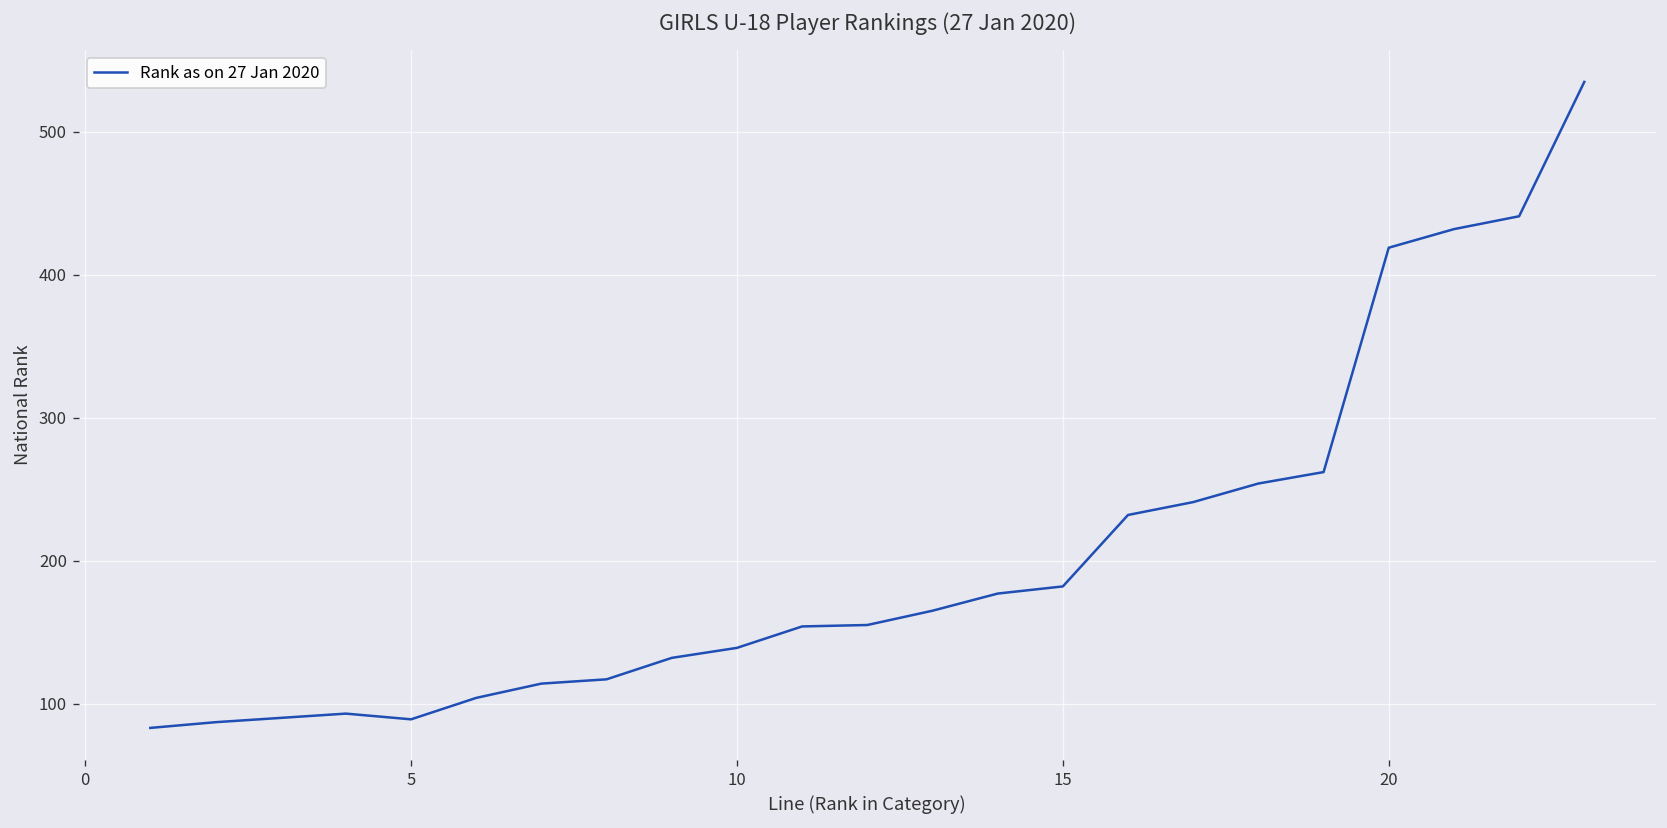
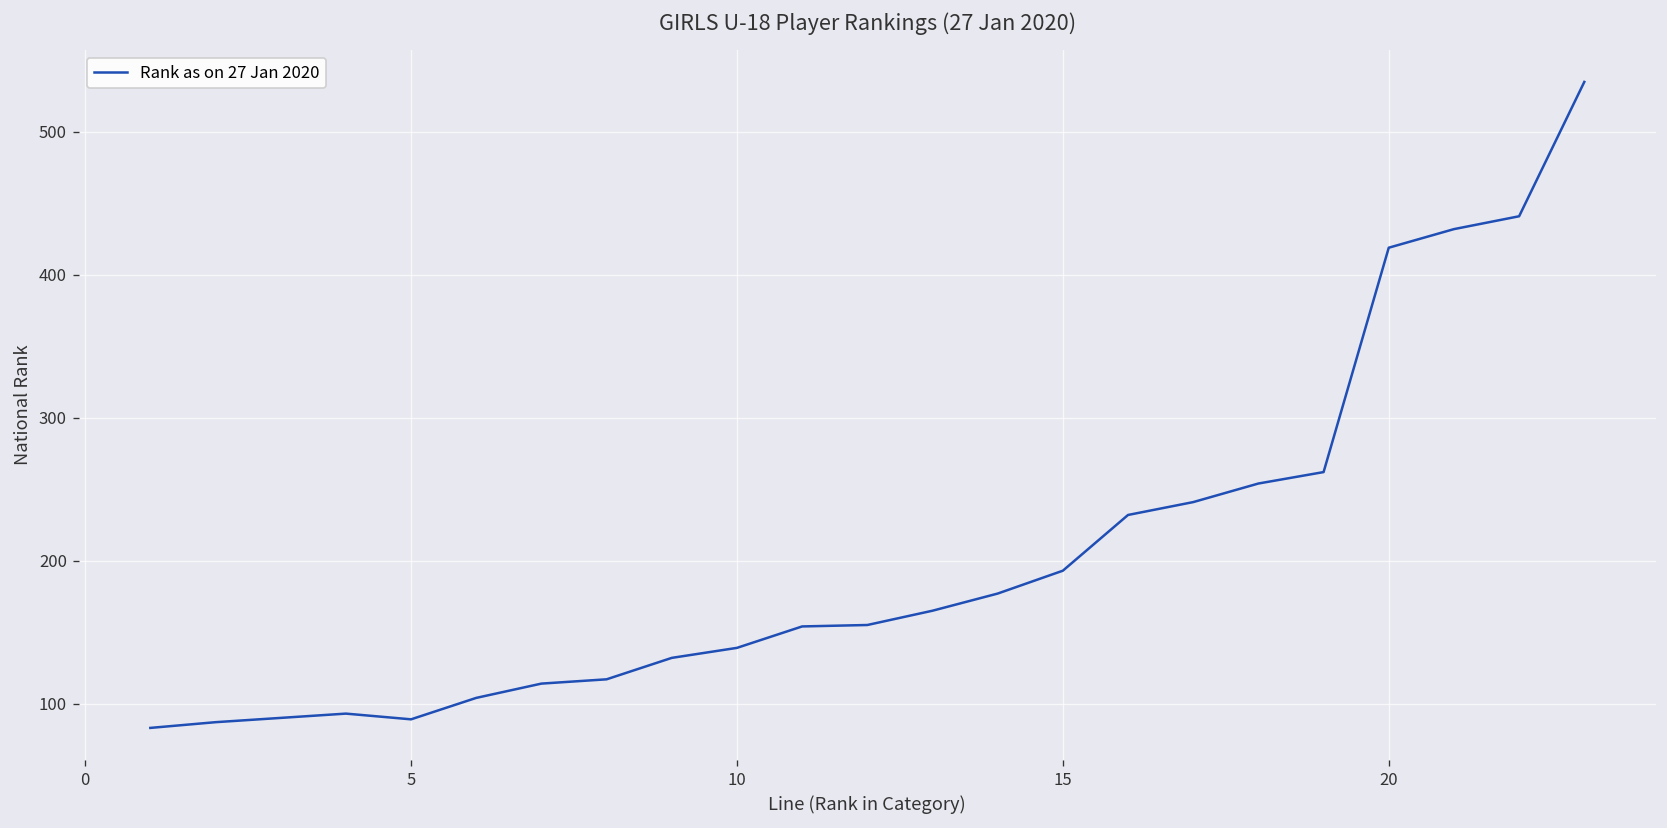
  {
    "5": 89,
    "10": 139,
-   "15": 182,
+   "15": 193,
    "20": 419
  }
